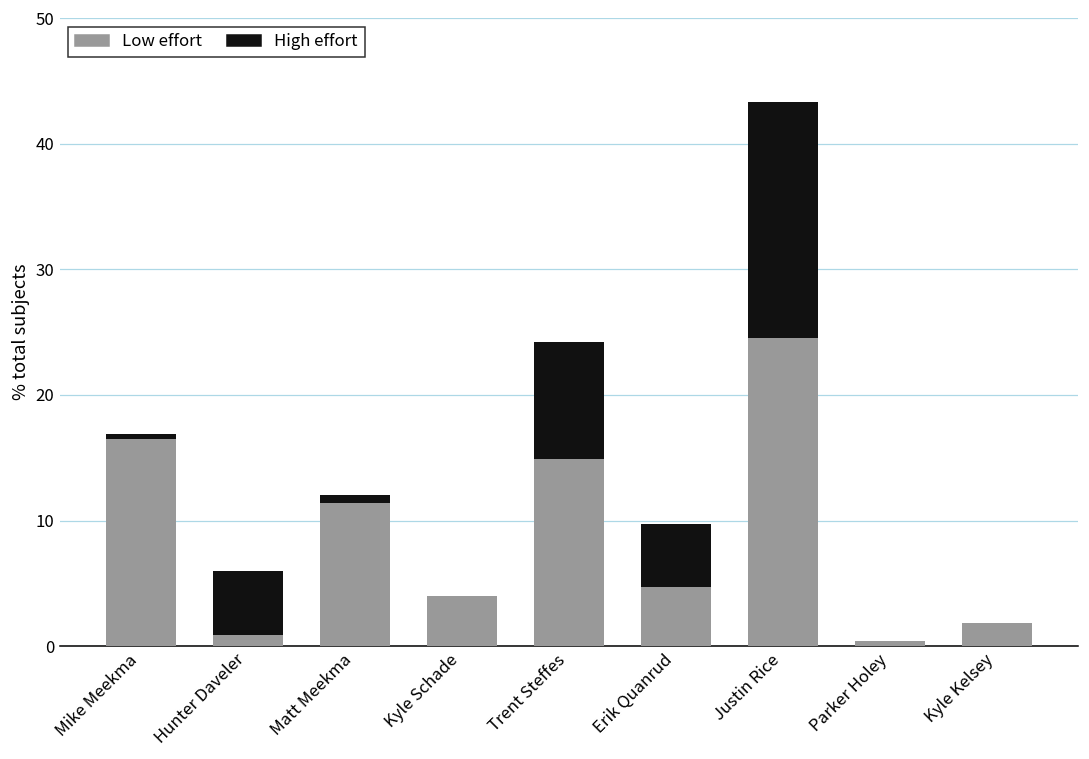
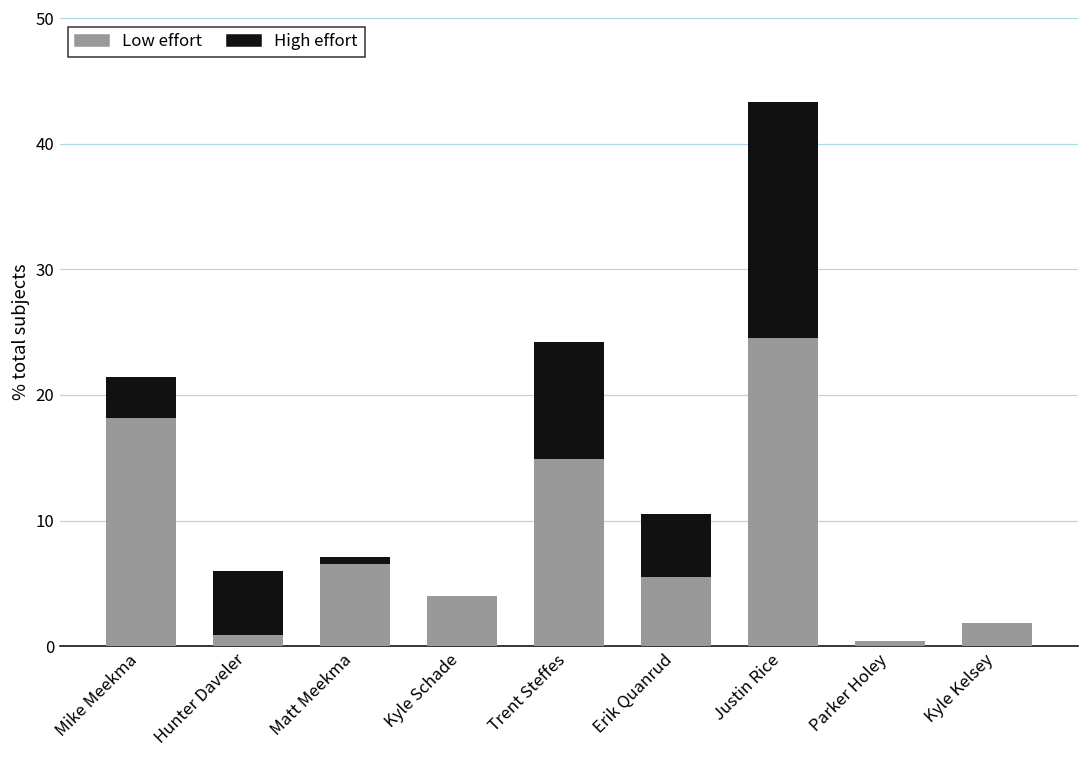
  {
    "Low effort": {
-     "Mike Meekma": 16.5,
+     "Mike Meekma": 18.2,
      "Hunter Daveler": 0.9,
-     "Matt Meekma": 11.4,
+     "Matt Meekma": 6.5,
      "Kyle Schade": 4.0,
      "Trent Steffes": 14.9,
-     "Erik Quanrud": 4.7,
+     "Erik Quanrud": 5.5,
      "Justin Rice": 24.5,
      "Parker Holey": 0.4,
      "Kyle Kelsey": 1.8
    },
    "High effort": {
-     "Mike Meekma": 0.4,
+     "Mike Meekma": 3.2,
      "Hunter Daveler": 5.1,
      "Matt Meekma": 0.6,
      "Kyle Schade": 0.0,
      "Trent Steffes": 9.3,
      "Erik Quanrud": 5.0,
      "Justin Rice": 18.8,
      "Parker Holey": 0.0,
      "Kyle Kelsey": 0.0
    }
  }
